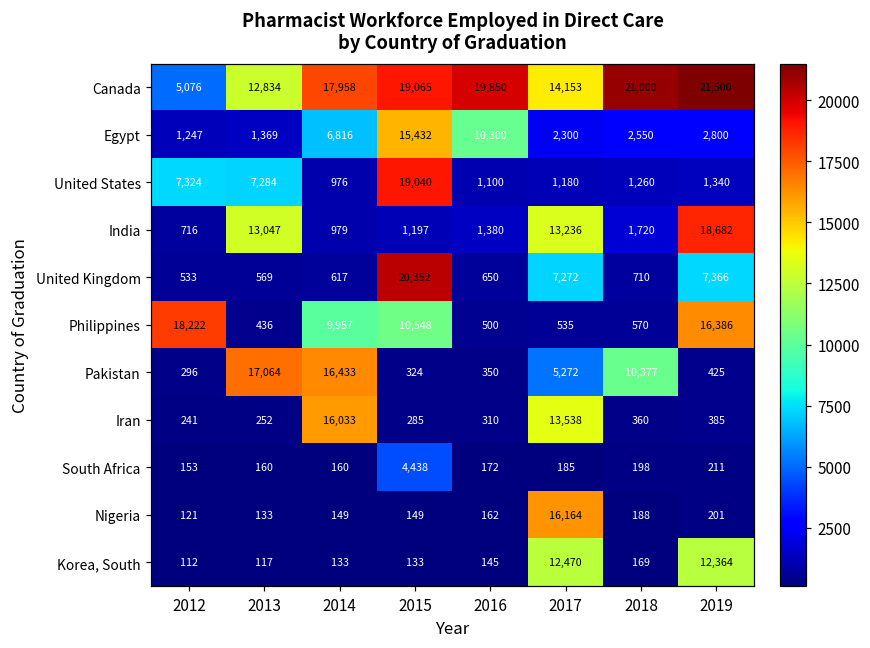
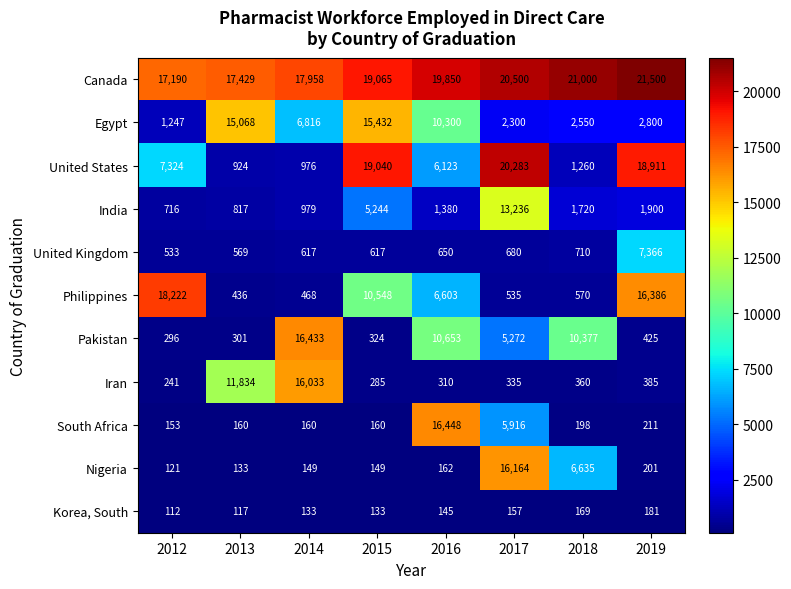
  {
    "Canada": {
-     "2012": "5,076",
-     "2013": "12,834",
+     "2012": "17,190",
+     "2013": "17,429",
      "2014": "17,958",
      "2015": "19,065",
      "2016": "19,850",
-     "2017": "14,153",
+     "2017": "20,500",
      "2018": "21,000",
      "2019": "21,500"
    },
    "Egypt": {
      "2012": "1,247",
-     "2013": "1,369",
+     "2013": "15,068",
      "2014": "6,816",
      "2015": "15,432",
      "2016": "10,300",
      "2017": "2,300",
      "2018": "2,550",
      "2019": "2,800"
    },
    "United States": {
      "2012": "7,324",
-     "2013": "7,284",
+     "2013": "924",
      "2014": "976",
      "2015": "19,040",
-     "2016": "1,100",
-     "2017": "1,180",
+     "2016": "6,123",
+     "2017": "20,283",
      "2018": "1,260",
-     "2019": "1,340"
+     "2019": "18,911"
    },
    "India": {
      "2012": "716",
-     "2013": "13,047",
+     "2013": "817",
      "2014": "979",
-     "2015": "1,197",
+     "2015": "5,244",
      "2016": "1,380",
      "2017": "13,236",
      "2018": "1,720",
-     "2019": "18,682"
+     "2019": "1,900"
    },
    "United Kingdom": {
      "2012": "533",
      "2013": "569",
      "2014": "617",
-     "2015": "20,352",
+     "2015": "617",
      "2016": "650",
-     "2017": "7,272",
+     "2017": "680",
      "2018": "710",
      "2019": "7,366"
    },
    "Philippines": {
      "2012": "18,222",
      "2013": "436",
-     "2014": "9,957",
+     "2014": "468",
      "2015": "10,548",
-     "2016": "500",
+     "2016": "6,603",
      "2017": "535",
      "2018": "570",
      "2019": "16,386"
    },
    "Pakistan": {
      "2012": "296",
-     "2013": "17,064",
+     "2013": "301",
      "2014": "16,433",
      "2015": "324",
-     "2016": "350",
+     "2016": "10,653",
      "2017": "5,272",
      "2018": "10,377",
      "2019": "425"
    },
    "Iran": {
      "2012": "241",
-     "2013": "252",
+     "2013": "11,834",
      "2014": "16,033",
      "2015": "285",
      "2016": "310",
-     "2017": "13,538",
+     "2017": "335",
      "2018": "360",
      "2019": "385"
    },
    "South Africa": {
      "2012": "153",
      "2013": "160",
      "2014": "160",
-     "2015": "4,438",
-     "2016": "172",
-     "2017": "185",
+     "2015": "160",
+     "2016": "16,448",
+     "2017": "5,916",
      "2018": "198",
      "2019": "211"
    },
    "Nigeria": {
      "2012": "121",
      "2013": "133",
      "2014": "149",
      "2015": "149",
      "2016": "162",
      "2017": "16,164",
-     "2018": "188",
+     "2018": "6,635",
      "2019": "201"
    },
    "Korea, South": {
      "2012": "112",
      "2013": "117",
      "2014": "133",
      "2015": "133",
      "2016": "145",
-     "2017": "12,470",
+     "2017": "157",
      "2018": "169",
-     "2019": "12,364"
+     "2019": "181"
    }
  }
